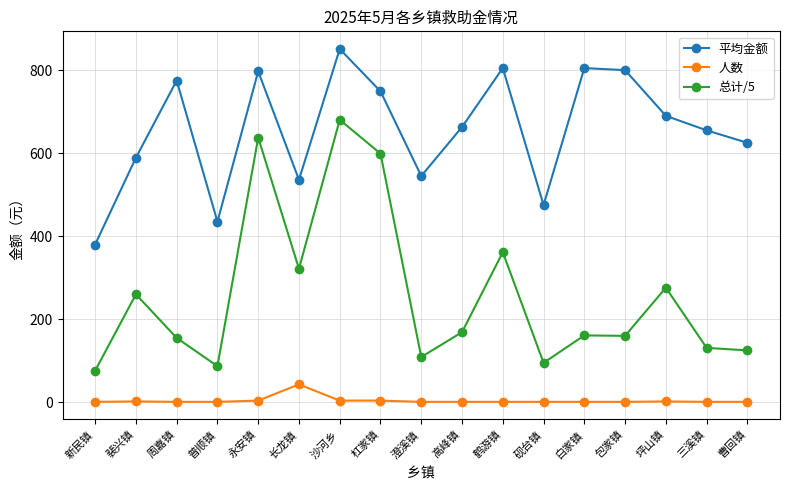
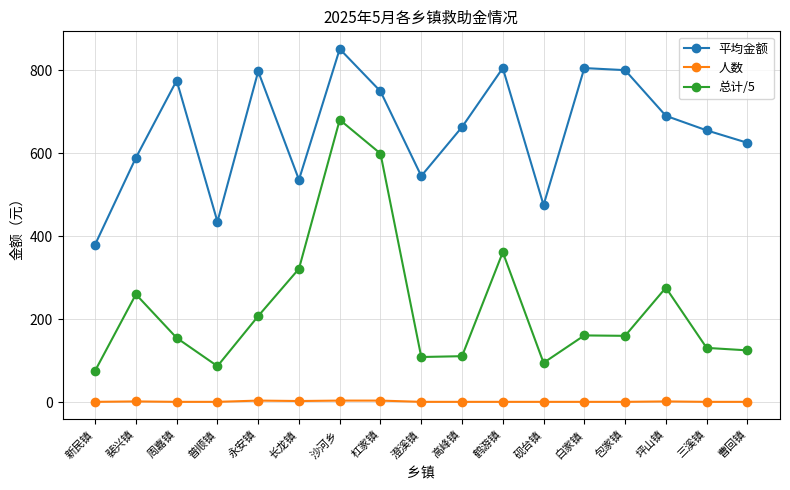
  {
    "平均金额": {
      "新民镇": 380,
      "裴兴镇": 590,
      "周嘉镇": 780,
      "普顺镇": 440,
      "永安镇": 800,
      "长龙镇": 540,
      "沙河乡": 850,
      "杠家镇": 750,
      "澄溪镇": 550,
      "高峰镇": 660,
      "鹤游镇": 810,
      "砚台镇": 480,
      "白家镇": 810,
      "包家镇": 800,
      "坪山镇": 690,
      "三溪镇": 660,
      "曹回镇": 630
    },
    "人数": {
      "新民镇": 0,
      "裴兴镇": 0,
      "周嘉镇": 0,
      "普顺镇": 0,
      "永安镇": 0,
-     "长龙镇": 40,
+     "长龙镇": 0,
      "沙河乡": 0,
      "杠家镇": 0,
      "澄溪镇": 0,
      "高峰镇": 0,
      "鹤游镇": 0,
      "砚台镇": 0,
      "白家镇": 0,
      "包家镇": 0,
      "坪山镇": 0,
      "三溪镇": 0,
      "曹回镇": 0
    },
    "总计/5": {
      "新民镇": 80,
      "裴兴镇": 260,
      "周嘉镇": 160,
      "普顺镇": 90,
-     "永安镇": 640,
+     "永安镇": 210,
      "长龙镇": 320,
      "沙河乡": 680,
      "杠家镇": 600,
      "澄溪镇": 110,
-     "高峰镇": 170,
+     "高峰镇": 110,
      "鹤游镇": 360,
      "砚台镇": 100,
      "白家镇": 160,
      "包家镇": 160,
      "坪山镇": 280,
      "三溪镇": 130,
      "曹回镇": 130
    }
  }
